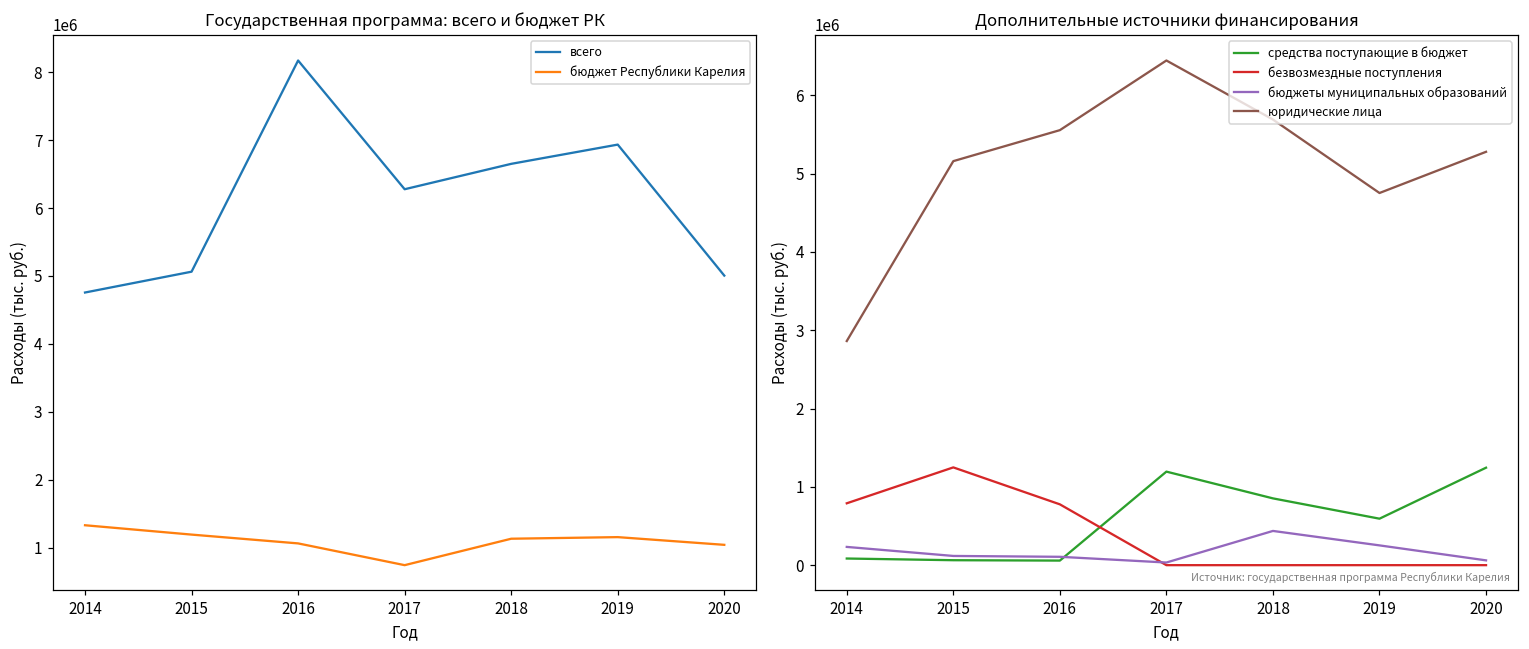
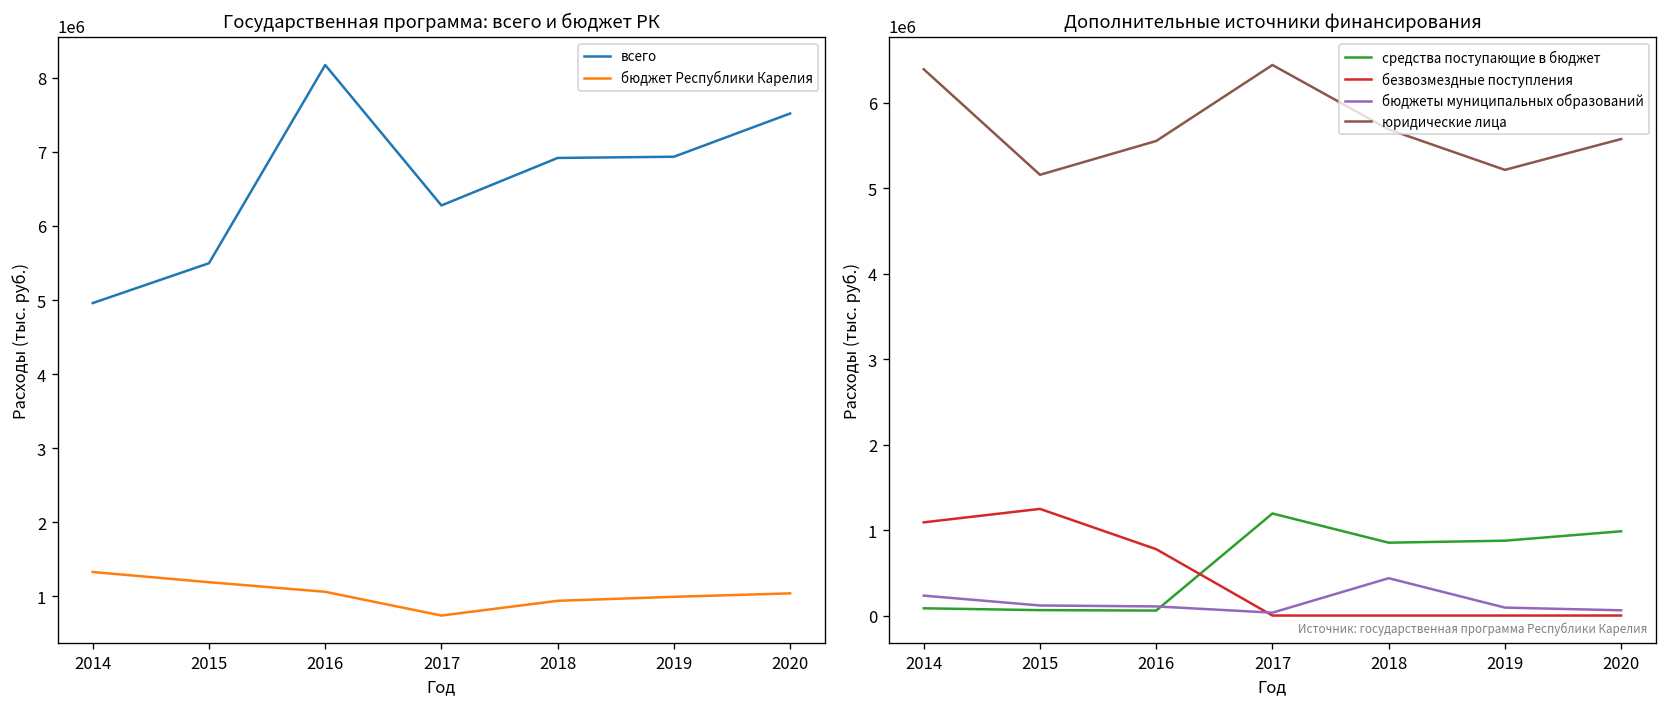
  {
    "Государственная программа: всего и бюджет РК": {
      "всего": {
-       "2014": 4800000,
-       "2015": 5100000,
+       "2014": 5000000,
+       "2015": 5500000,
        "2016": 8200000,
        "2017": 6300000,
-       "2018": 6700000,
+       "2018": 6900000,
        "2019": 6900000,
-       "2020": 5000000
+       "2020": 7500000
      },
      "бюджет Республики Карелия": {
        "2014": 1300000,
        "2015": 1200000,
        "2016": 1100000,
        "2017": 700000,
-       "2018": 1100000,
-       "2019": 1200000,
+       "2018": 900000,
+       "2019": 1000000,
        "2020": 1000000
      }
    },
    "Дополнительные источники финансирования": {
      "средства поступающие в бюджет": {
        "2014": 100000,
        "2015": 100000,
        "2016": 100000,
        "2017": 1200000,
        "2018": 900000,
-       "2019": 600000,
-       "2020": 1200000
+       "2019": 900000,
+       "2020": 1000000
      },
      "безвозмездные поступления": {
-       "2014": 800000,
+       "2014": 1100000,
        "2015": 1200000,
        "2016": 800000,
        "2018": 0,
        "2019": 0,
        "2020": 0
      },
      "бюджеты муниципальных образований": {
        "2014": 200000,
        "2015": 100000,
        "2016": 100000,
        "2018": 400000,
-       "2019": 300000,
+       "2019": 100000,
        "2020": 100000
      },
      "юридические лица": {
-       "2014": 2900000,
+       "2014": 6400000,
        "2015": 5200000,
        "2016": 5600000,
        "2017": 6400000,
        "2018": 5700000,
-       "2019": 4800000,
-       "2020": 5300000
+       "2019": 5200000,
+       "2020": 5600000
      }
    }
  }
